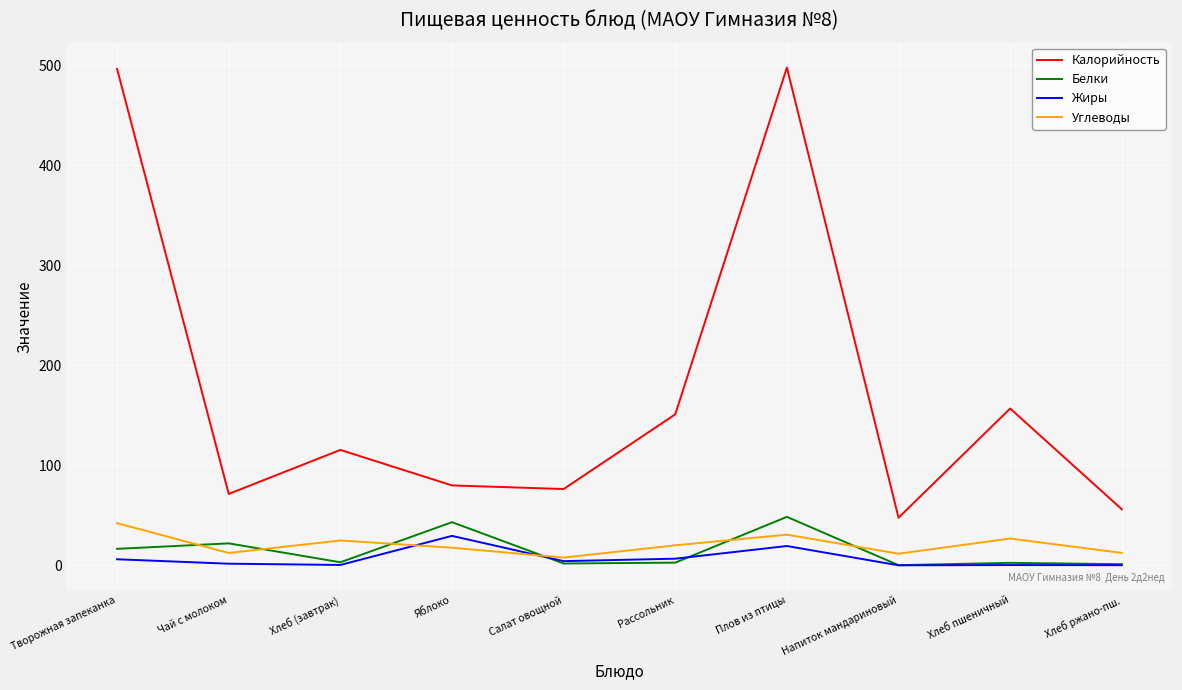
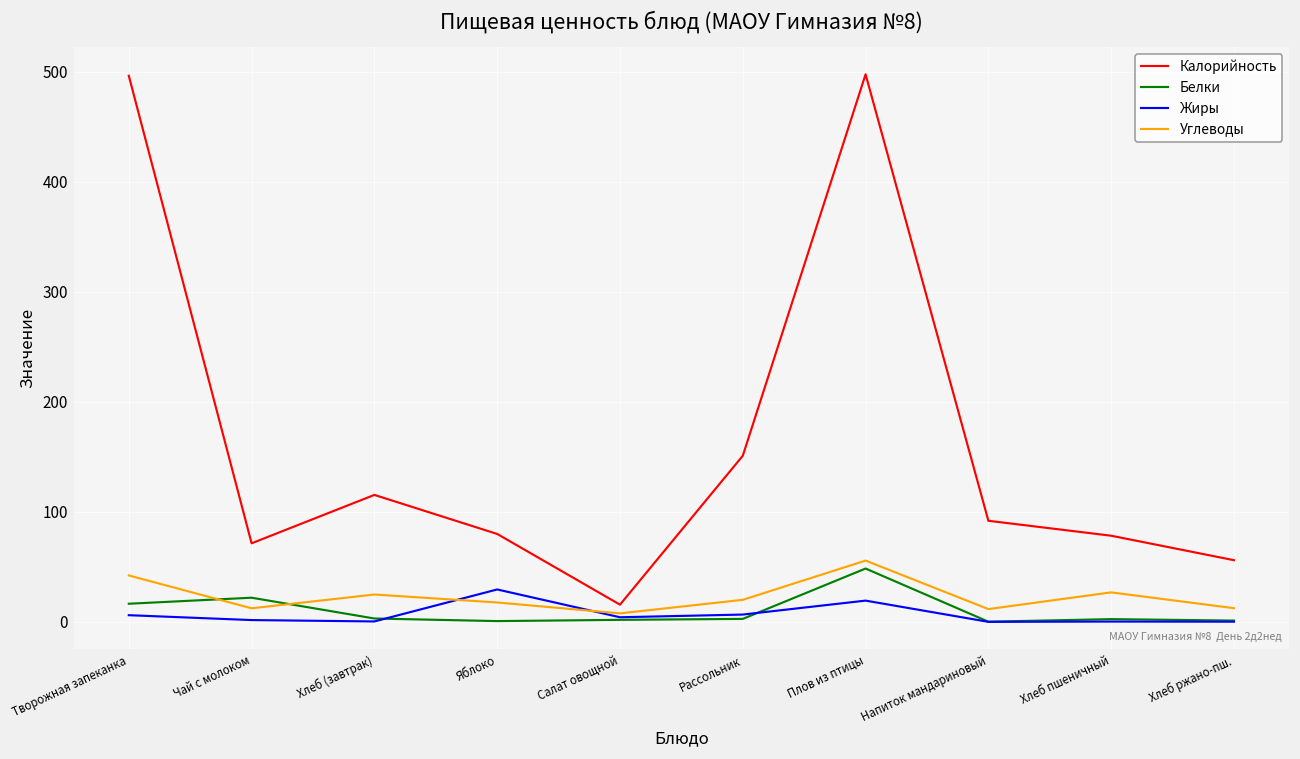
  {
    "Калорийность": {
      "Творожная запеканка": 496,
      "Чай с молоком": 71,
      "Хлеб (завтрак)": 115,
      "Яблоко": 80,
-     "Салат овощной": 76,
+     "Салат овощной": 16,
      "Рассольник": 151,
      "Плов из птицы": 498,
-     "Напиток мандариновый": 48,
-     "Хлеб пшеничный": 157,
+     "Напиток мандариновый": 92,
+     "Хлеб пшеничный": 78,
      "Хлеб ржано-пш.": 56
    },
    "Белки": {
      "Творожная запеканка": 16,
      "Чай с молоком": 22,
      "Хлеб (завтрак)": 3,
-     "Яблоко": 43,
+     "Яблоко": 1,
      "Рассольник": 3,
      "Плов из птицы": 48
    },
    "Жиры": {
      "Творожная запеканка": 6,
      "Чай с молоком": 2,
      "Хлеб (завтрак)": 0,
      "Яблоко": 29,
      "Рассольник": 7,
      "Плов из птицы": 19
    },
    "Углеводы": {
      "Творожная запеканка": 42,
      "Чай с молоком": 12,
      "Хлеб (завтрак)": 25,
      "Яблоко": 18,
      "Салат овощной": 8,
      "Рассольник": 20,
-     "Плов из птицы": 31,
+     "Плов из птицы": 56,
      "Напиток мандариновый": 12,
      "Хлеб пшеничный": 27,
      "Хлеб ржано-пш.": 12
    }
  }
